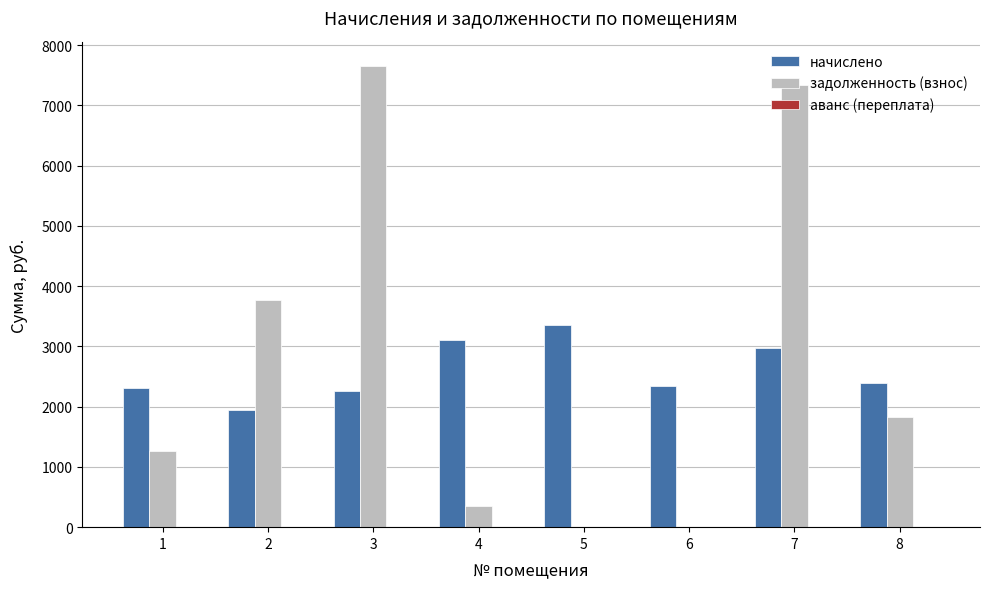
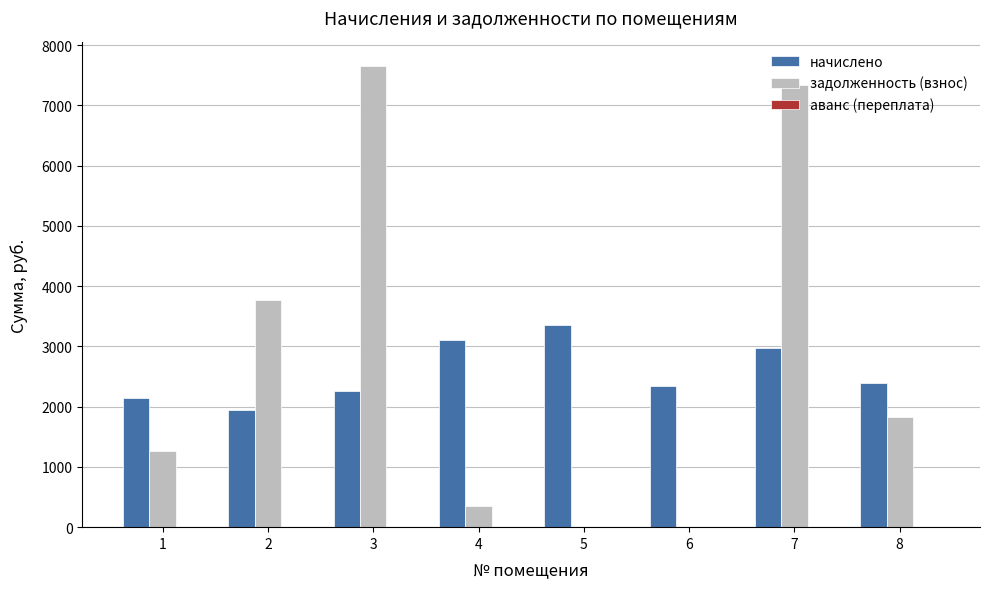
  {
    "начислено": {
-     "1": 2300,
+     "1": 2100,
      "2": 1900,
      "3": 2300,
      "4": 3100,
      "5": 3400,
      "6": 2300,
      "7": 3000,
      "8": 2400
    },
    "задолженность (взнос)": {
      "1": 1300,
      "2": 3800,
      "3": 7700,
      "4": 300,
      "5": 0,
      "6": 0,
      "7": 7300,
      "8": 1800
    },
    "аванс (переплата)": {
      "1": 0,
      "2": 0,
      "3": 0,
      "4": 0,
      "5": 0,
      "6": 0,
      "7": 0,
      "8": 0
    }
  }
